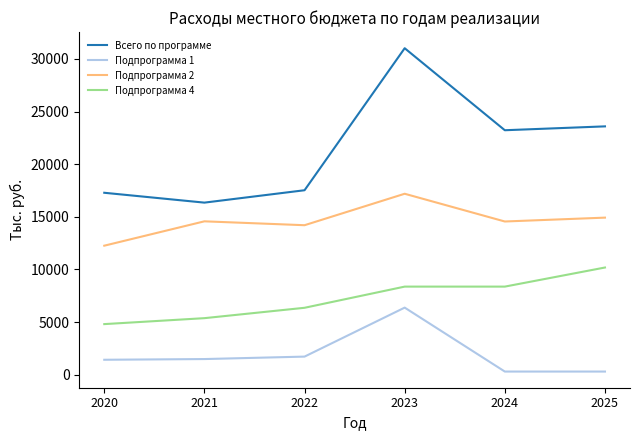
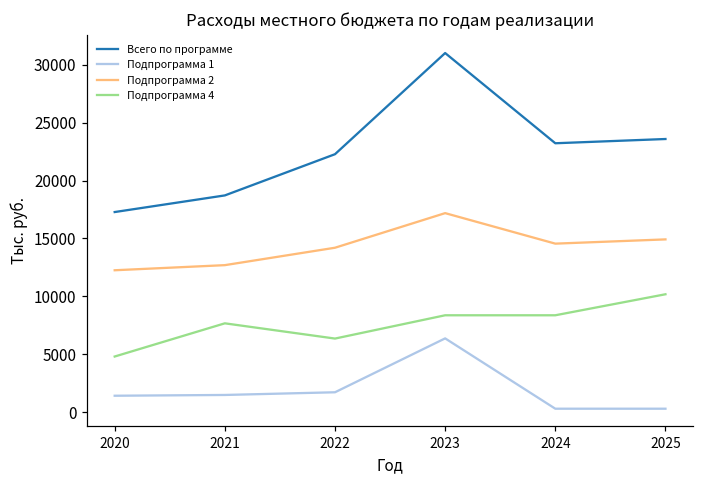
  {
    "Всего по программе": {
      "2020": 17300,
-     "2021": 16300,
-     "2022": 17500,
+     "2021": 18700,
+     "2022": 22300,
      "2023": 31000,
      "2024": 23200,
      "2025": 23600
    },
    "Подпрограмма 1": {
      "2020": 1400,
      "2021": 1500,
      "2022": 1700,
      "2023": 6400,
      "2024": 300,
      "2025": 300
    },
    "Подпрограмма 2": {
      "2020": 12300,
-     "2021": 14600,
+     "2021": 12700,
      "2022": 14200,
      "2023": 17200,
      "2024": 14600,
      "2025": 14900
    },
    "Подпрограмма 4": {
      "2020": 4800,
-     "2021": 5400,
+     "2021": 7700,
      "2022": 6400,
      "2023": 8400,
      "2024": 8400,
      "2025": 10200
    }
  }
